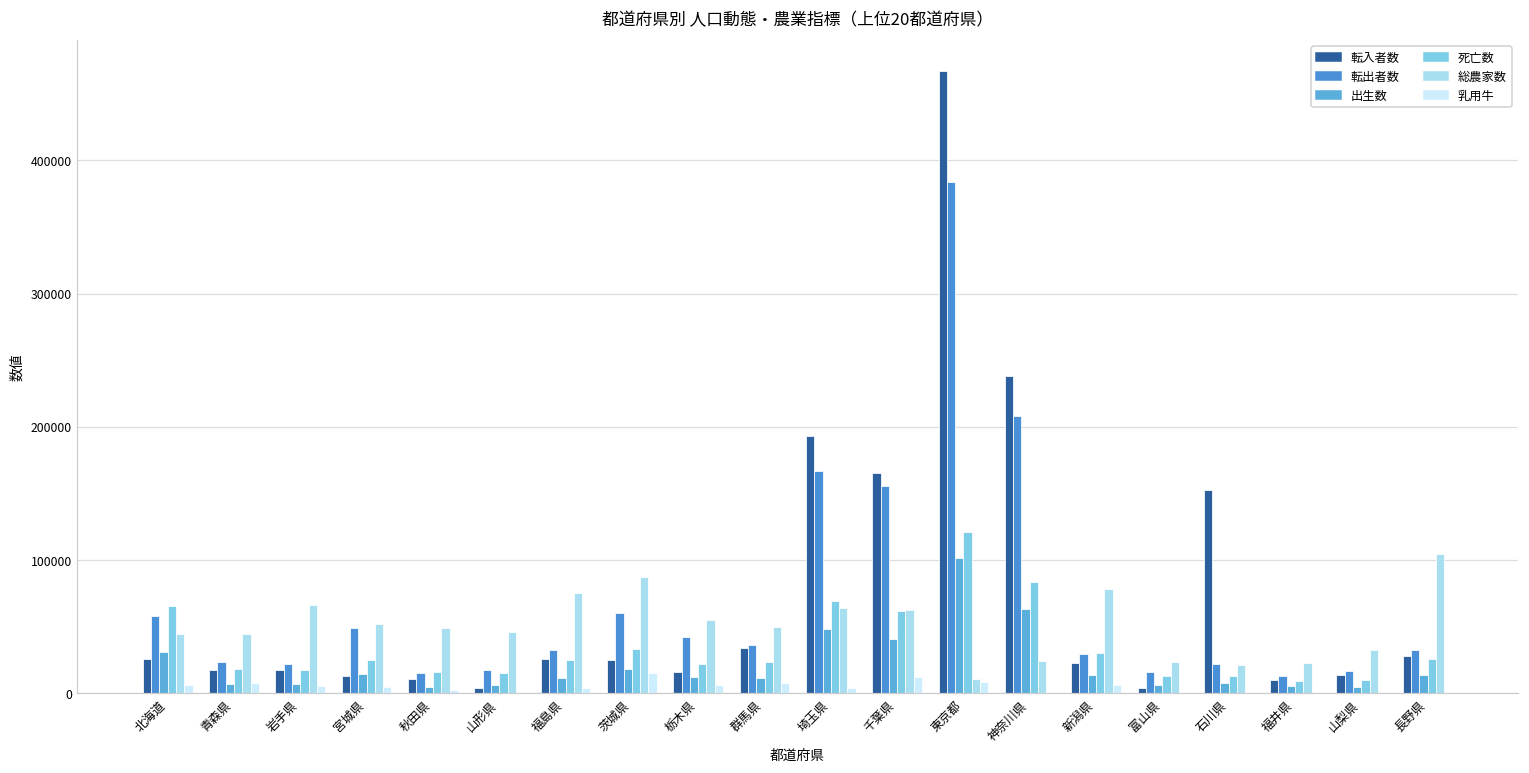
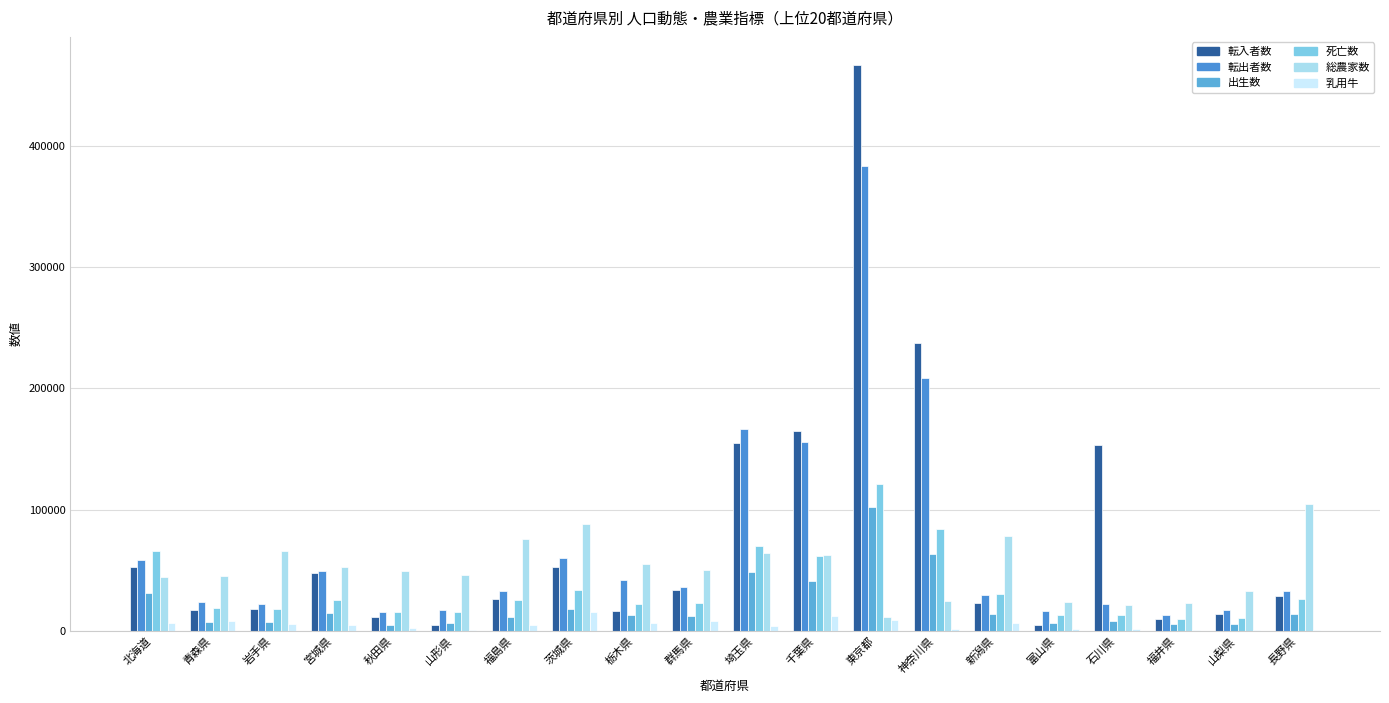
  {
    "転入者数": {
-     "北海道": 26000,
+     "北海道": 53000,
      "青森県": 17000,
      "岩手県": 18000,
-     "宮城県": 13000,
+     "宮城県": 47000,
      "秋田県": 11000,
      "山形県": 4000,
      "福島県": 26000,
-     "茨城県": 25000,
+     "茨城県": 53000,
      "栃木県": 16000,
      "群馬県": 34000,
-     "埼玉県": 193000,
+     "埼玉県": 155000,
      "千葉県": 165000,
      "東京都": 467000,
      "神奈川県": 238000,
      "新潟県": 23000,
      "富山県": 4000,
      "石川県": 153000,
      "福井県": 10000,
      "山梨県": 14000,
      "長野県": 28000
    }
  }
